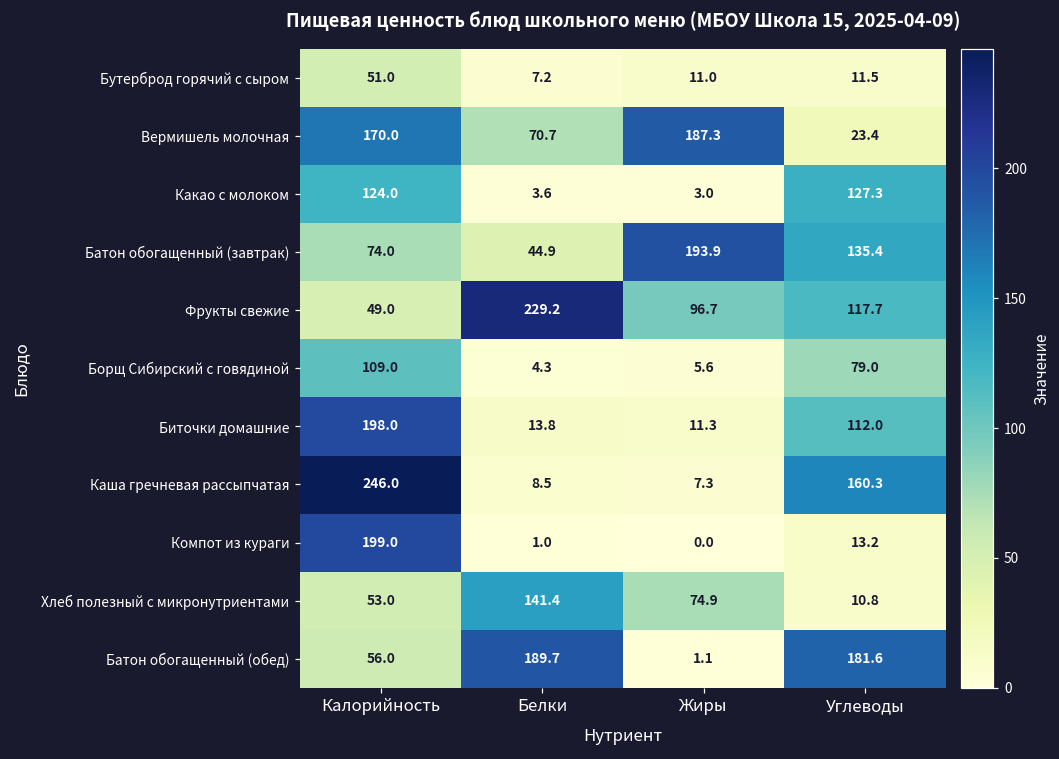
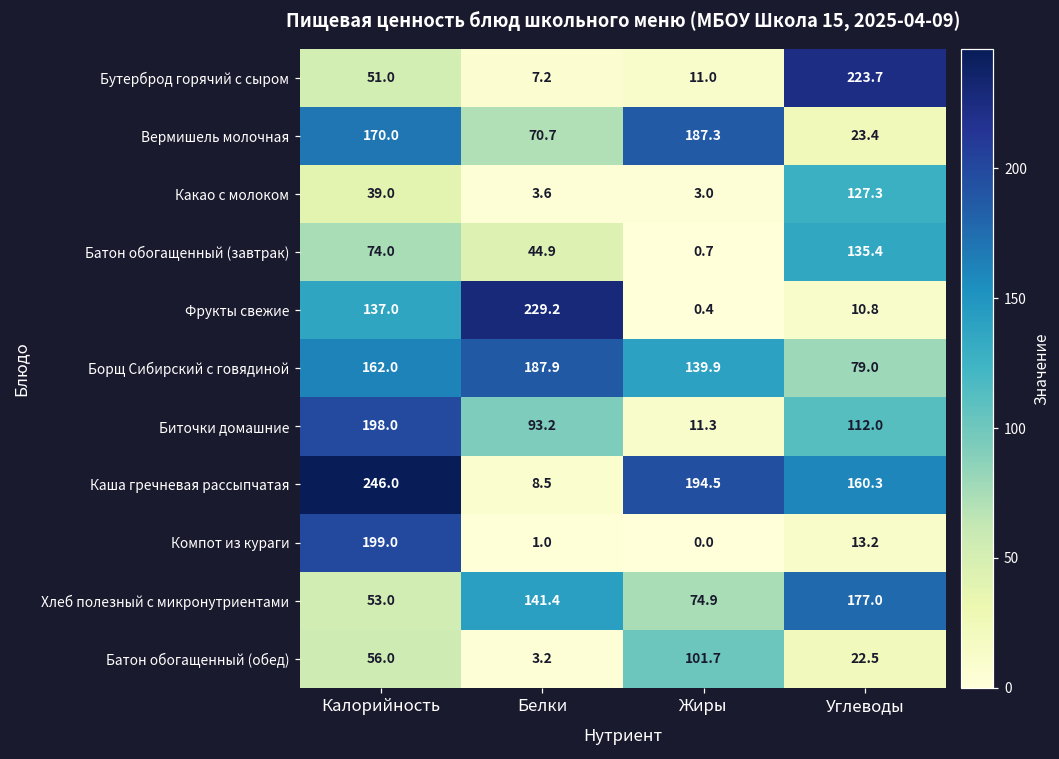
  {
    "Бутерброд горячий с сыром": {
      "Калорийность": 51.0,
      "Белки": 7.2,
      "Жиры": 11.0,
-     "Углеводы": 11.5
+     "Углеводы": 223.7
    },
    "Вермишель молочная": {
      "Калорийность": 170.0,
      "Белки": 70.7,
      "Жиры": 187.3,
      "Углеводы": 23.4
    },
    "Какао с молоком": {
-     "Калорийность": 124.0,
+     "Калорийность": 39.0,
      "Белки": 3.6,
      "Жиры": 3.0,
      "Углеводы": 127.3
    },
    "Батон обогащенный (завтрак)": {
      "Калорийность": 74.0,
      "Белки": 44.9,
-     "Жиры": 193.9,
+     "Жиры": 0.7,
      "Углеводы": 135.4
    },
    "Фрукты свежие": {
-     "Калорийность": 49.0,
+     "Калорийность": 137.0,
      "Белки": 229.2,
-     "Жиры": 96.7,
-     "Углеводы": 117.7
+     "Жиры": 0.4,
+     "Углеводы": 10.8
    },
    "Борщ Сибирский с говядиной": {
-     "Калорийность": 109.0,
-     "Белки": 4.3,
-     "Жиры": 5.6,
+     "Калорийность": 162.0,
+     "Белки": 187.9,
+     "Жиры": 139.9,
      "Углеводы": 79.0
    },
    "Биточки домашние": {
      "Калорийность": 198.0,
-     "Белки": 13.8,
+     "Белки": 93.2,
      "Жиры": 11.3,
      "Углеводы": 112.0
    },
    "Каша гречневая рассыпчатая": {
      "Калорийность": 246.0,
      "Белки": 8.5,
-     "Жиры": 7.3,
+     "Жиры": 194.5,
      "Углеводы": 160.3
    },
    "Компот из кураги": {
      "Калорийность": 199.0,
      "Белки": 1.0,
      "Жиры": 0.0,
      "Углеводы": 13.2
    },
    "Хлеб полезный с микронутриентами": {
      "Калорийность": 53.0,
      "Белки": 141.4,
      "Жиры": 74.9,
-     "Углеводы": 10.8
+     "Углеводы": 177.0
    },
    "Батон обогащенный (обед)": {
      "Калорийность": 56.0,
-     "Белки": 189.7,
-     "Жиры": 1.1,
-     "Углеводы": 181.6
+     "Белки": 3.2,
+     "Жиры": 101.7,
+     "Углеводы": 22.5
    }
  }
